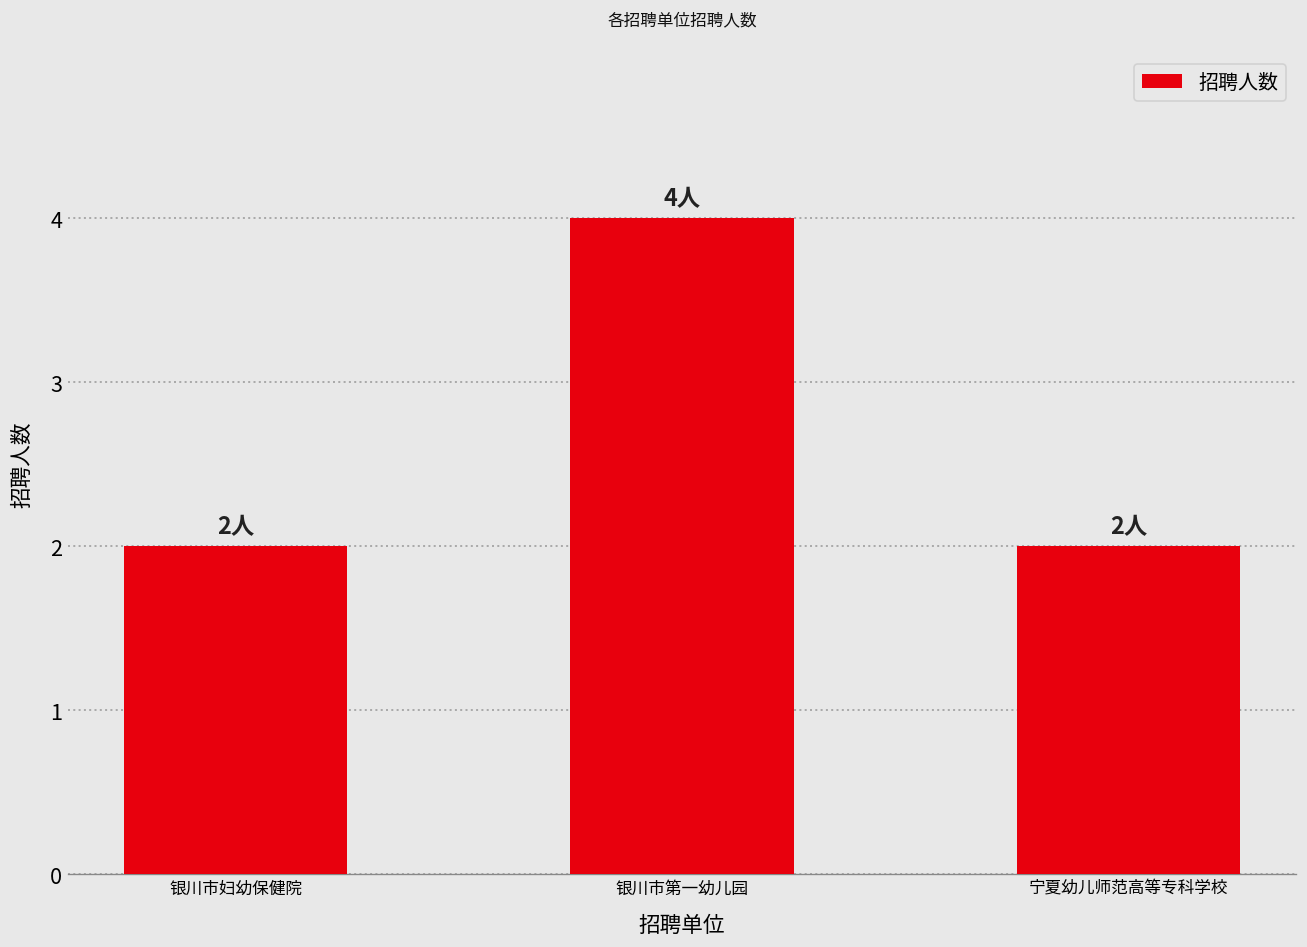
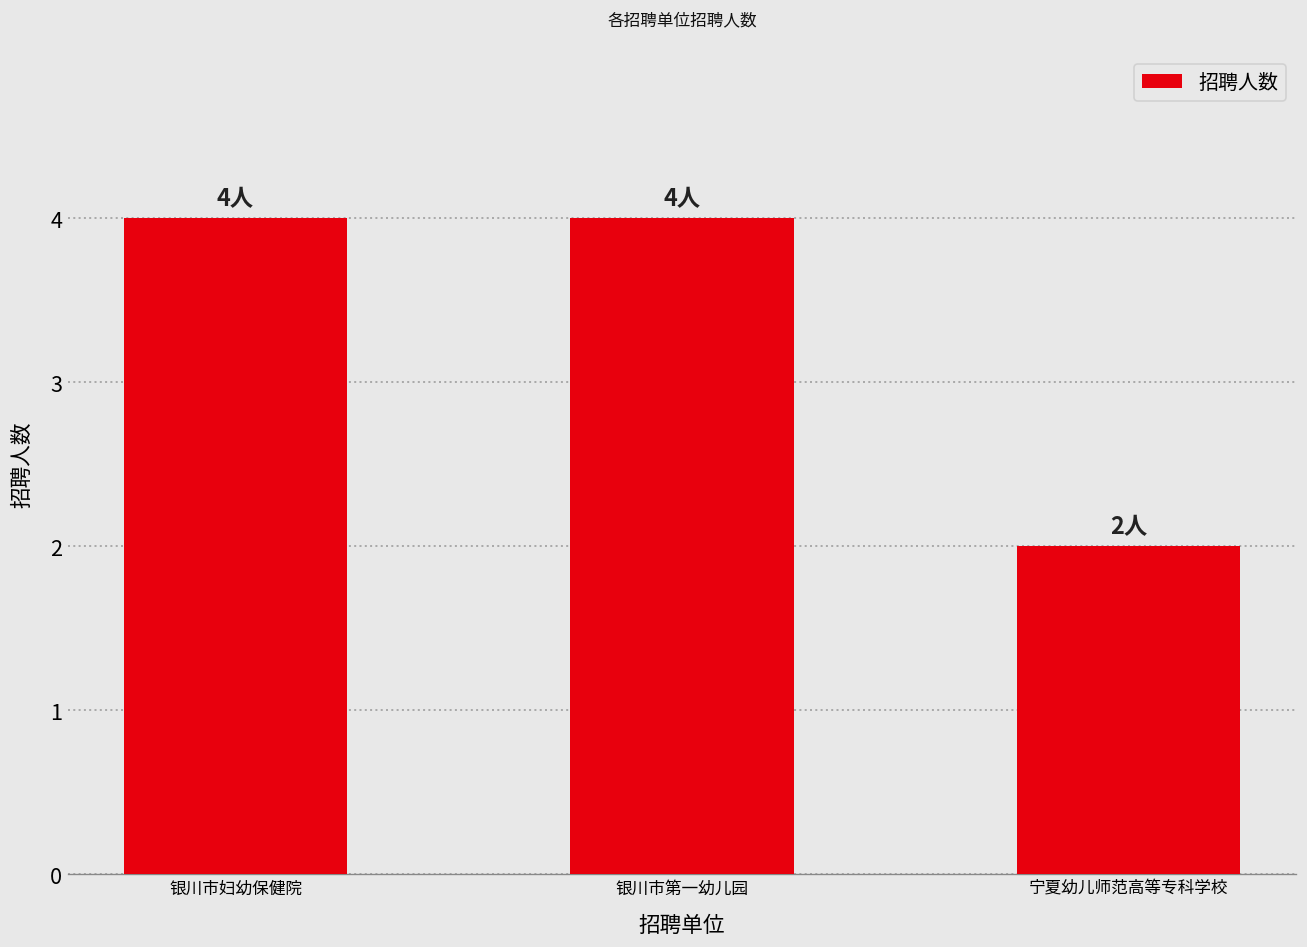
  {
-   "银川市妇幼保健院": "2人",
+   "银川市妇幼保健院": "4人",
    "银川市第一幼儿园": "4人",
    "宁夏幼儿师范高等专科学校": "2人"
  }
